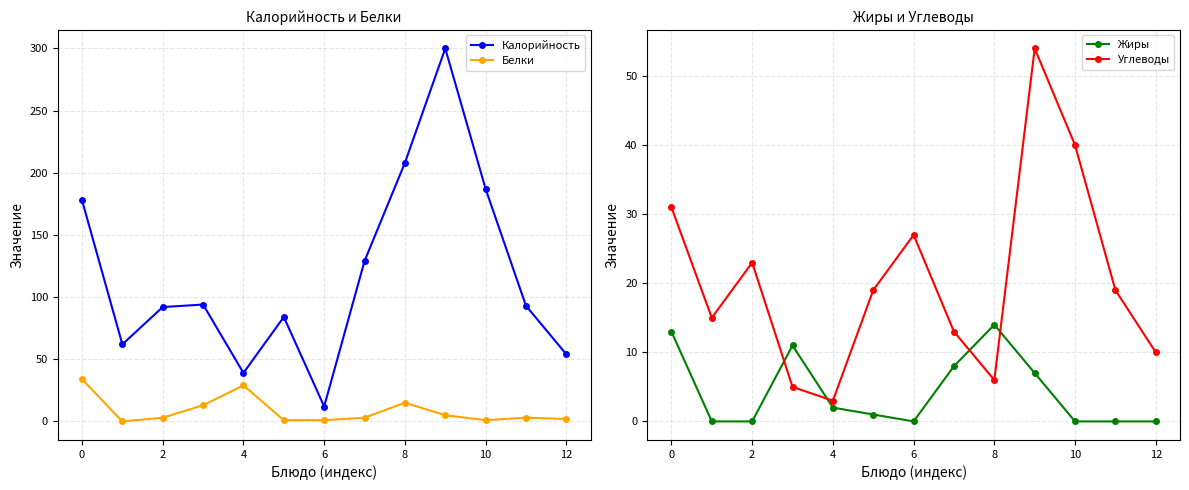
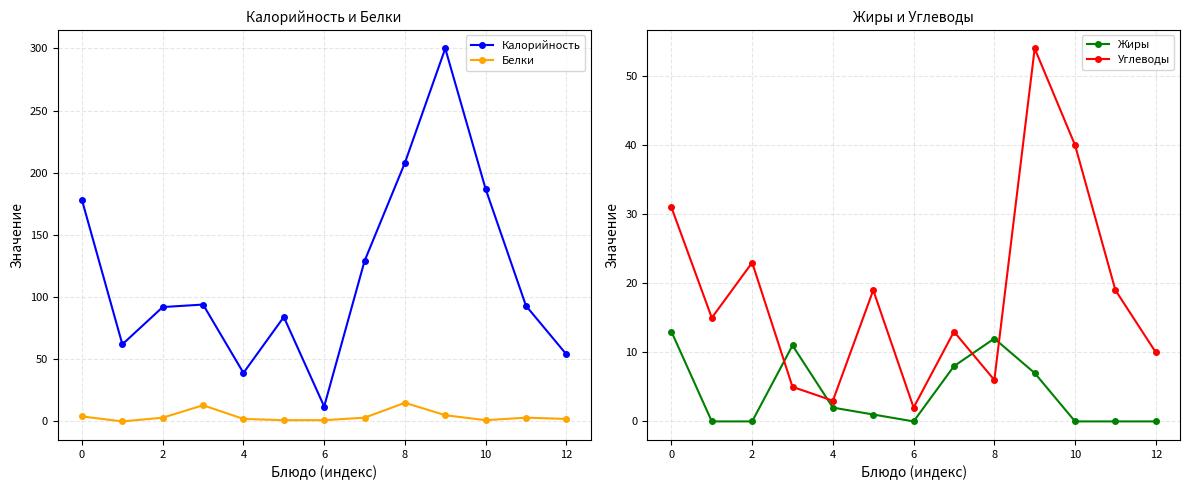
  {
    "Калорийность и Белки": {
      "Калорийность": {
        "0": 178,
        "2": 92,
        "4": 39,
        "6": 12,
        "8": 208,
        "10": 187,
        "12": 54
      },
      "Белки": {
-       "0": 34,
+       "0": 4,
        "2": 3,
-       "4": 29,
+       "4": 2,
        "6": 1,
        "8": 15,
        "10": 1,
        "12": 2
      }
    },
    "Жиры и Углеводы": {
      "Жиры": {
        "0": 13,
        "2": 0,
        "4": 2,
        "6": 0,
-       "8": 14,
+       "8": 12,
        "10": 0,
        "12": 0
      },
      "Углеводы": {
        "0": 31,
        "2": 23,
        "4": 3,
-       "6": 27,
+       "6": 2,
        "8": 6,
        "10": 40,
        "12": 10
      }
    }
  }
